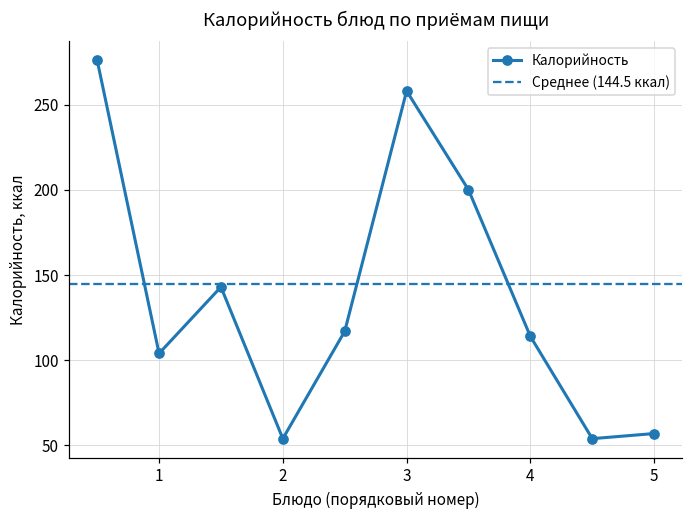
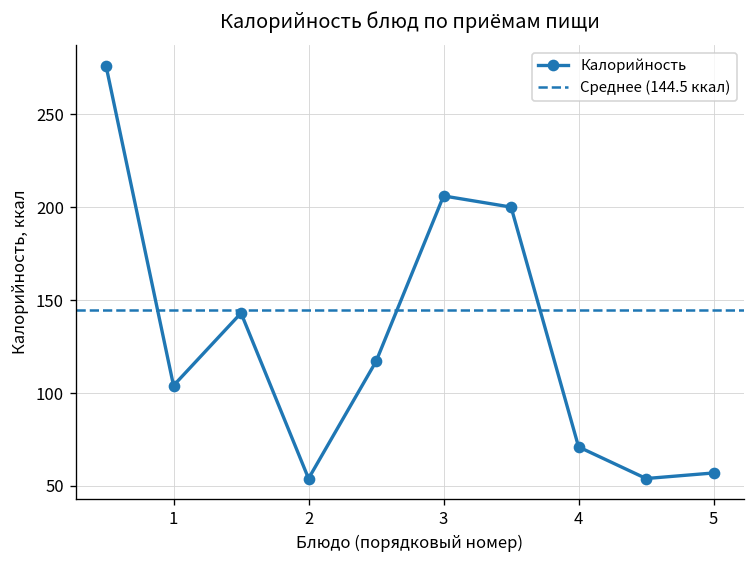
  {
    "1": 104,
    "2": 54,
-   "3": 258,
-   "4": 114,
+   "3": 206,
+   "4": 71,
    "5": 57
  }
